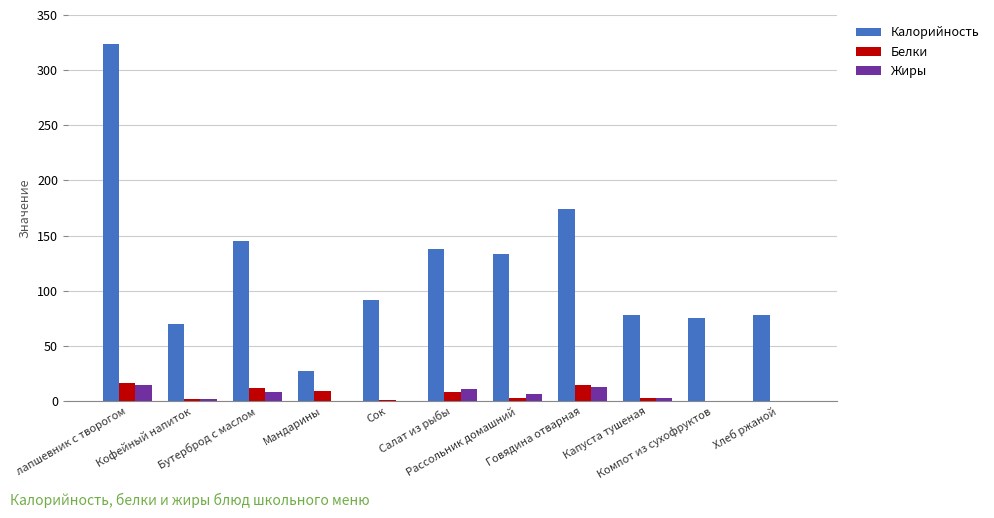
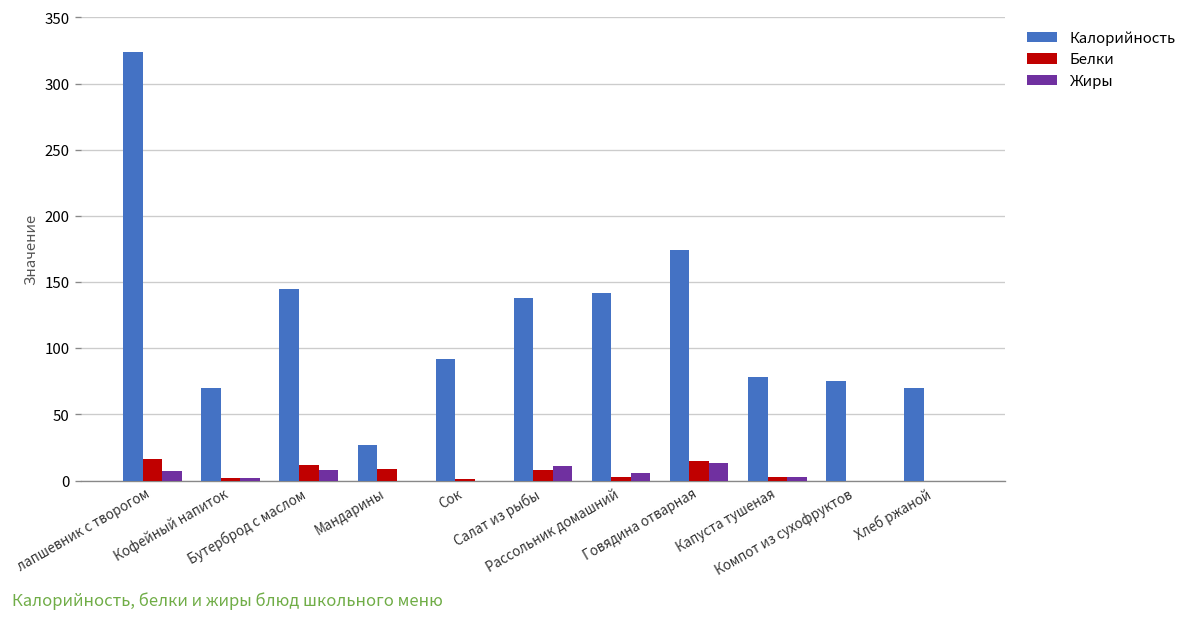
  {
    "Калорийность": {
      "лапшевник с творогом": 324,
      "Кофейный напиток": 70,
      "Бутерброд с маслом": 145,
      "Мандарины": 27,
      "Сок": 92,
      "Салат из рыбы": 138,
-     "Рассольник домашний": 133,
+     "Рассольник домашний": 142,
      "Говядина отварная": 174,
      "Капуста тушеная": 78,
      "Компот из сухофруктов": 75,
-     "Хлеб ржаной": 78
+     "Хлеб ржаной": 70
    },
    "Белки": {
      "лапшевник с творогом": 16,
      "Бутерброд с маслом": 12,
      "Мандарины": 9,
      "Салат из рыбы": 8,
      "Рассольник домашний": 3,
      "Говядина отварная": 15,
      "Капуста тушеная": 3,
      "Компот из сухофруктов": 0,
      "Хлеб ржаной": 0
    },
    "Жиры": {
-     "лапшевник с творогом": 15,
+     "лапшевник с творогом": 7,
      "Бутерброд с маслом": 8,
      "Мандарины": 0,
      "Сок": 0,
      "Салат из рыбы": 11,
      "Рассольник домашний": 6,
      "Говядина отварная": 13,
      "Капуста тушеная": 3,
      "Компот из сухофруктов": 0,
      "Хлеб ржаной": 0
    }
  }
